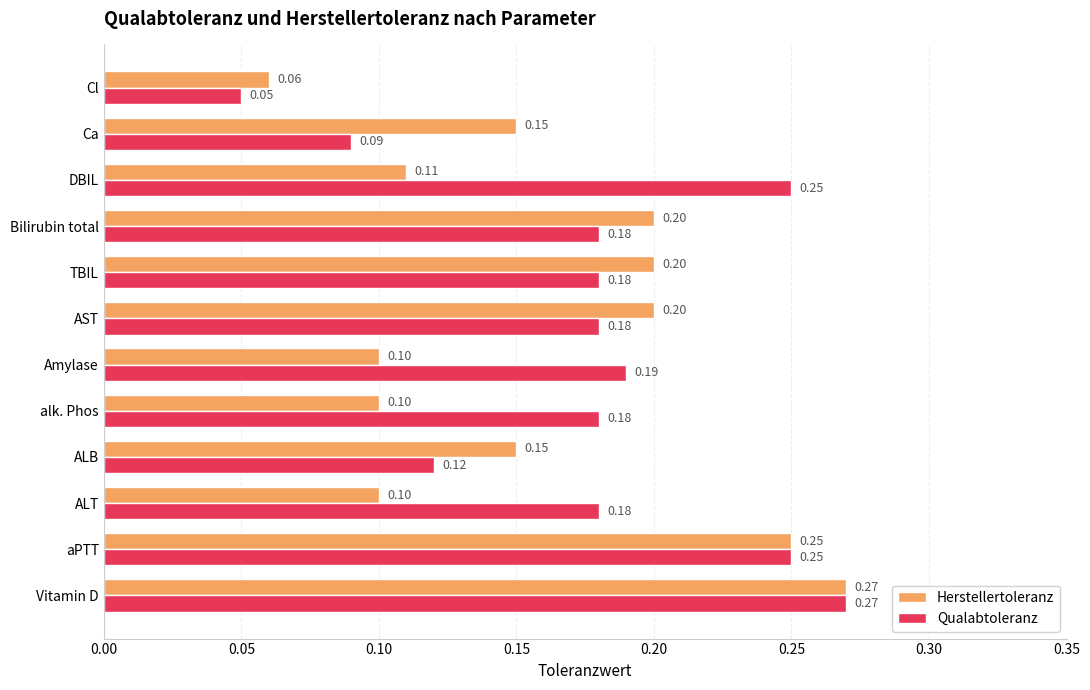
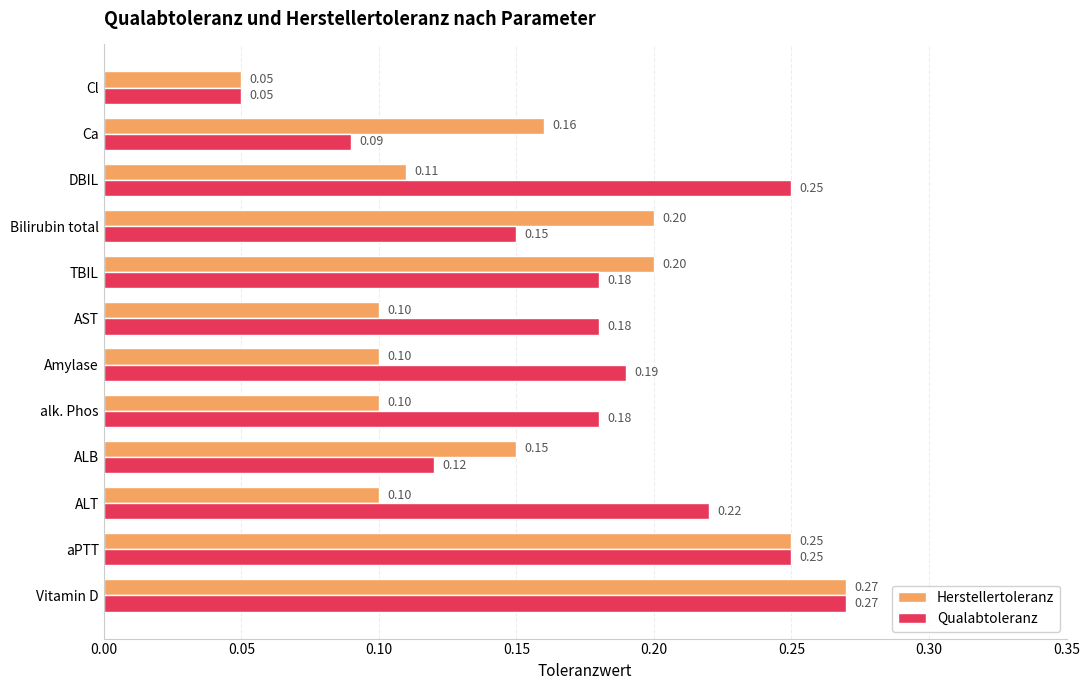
  {
    "Herstellertoleranz": {
-     "Cl": 0.06,
-     "Ca": 0.15,
+     "Cl": 0.05,
+     "Ca": 0.16,
      "DBIL": 0.11,
      "Bilirubin total": 0.20,
      "TBIL": 0.20,
-     "AST": 0.20,
+     "AST": 0.10,
      "Amylase": 0.10,
      "alk. Phos": 0.10,
      "ALB": 0.15,
      "ALT": 0.10,
      "aPTT": 0.25,
      "Vitamin D": 0.27
    },
    "Qualabtoleranz": {
      "Cl": 0.05,
      "Ca": 0.09,
      "DBIL": 0.25,
-     "Bilirubin total": 0.18,
+     "Bilirubin total": 0.15,
      "TBIL": 0.18,
      "AST": 0.18,
      "Amylase": 0.19,
      "alk. Phos": 0.18,
      "ALB": 0.12,
-     "ALT": 0.18,
+     "ALT": 0.22,
      "aPTT": 0.25,
      "Vitamin D": 0.27
    }
  }
